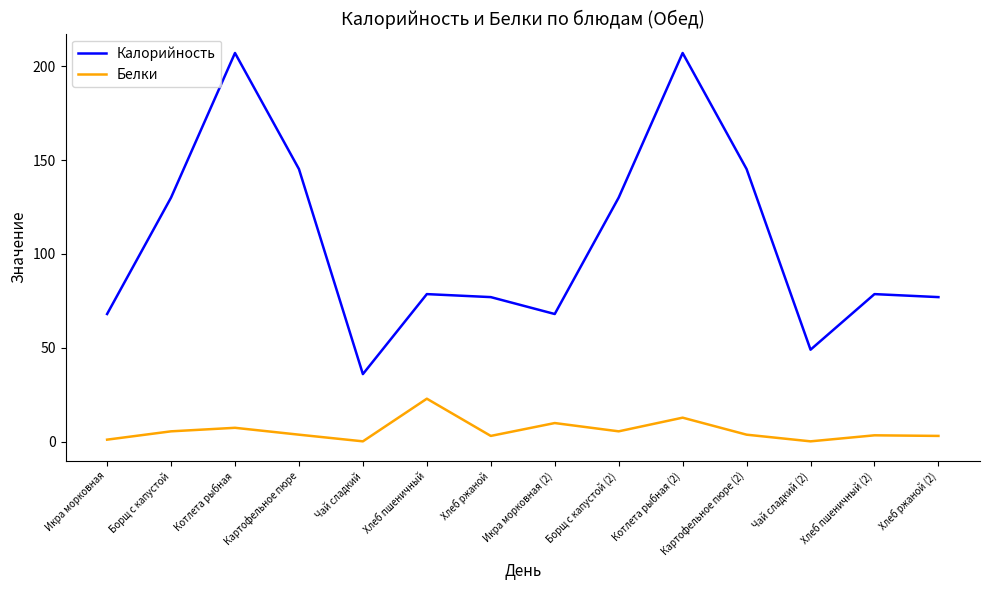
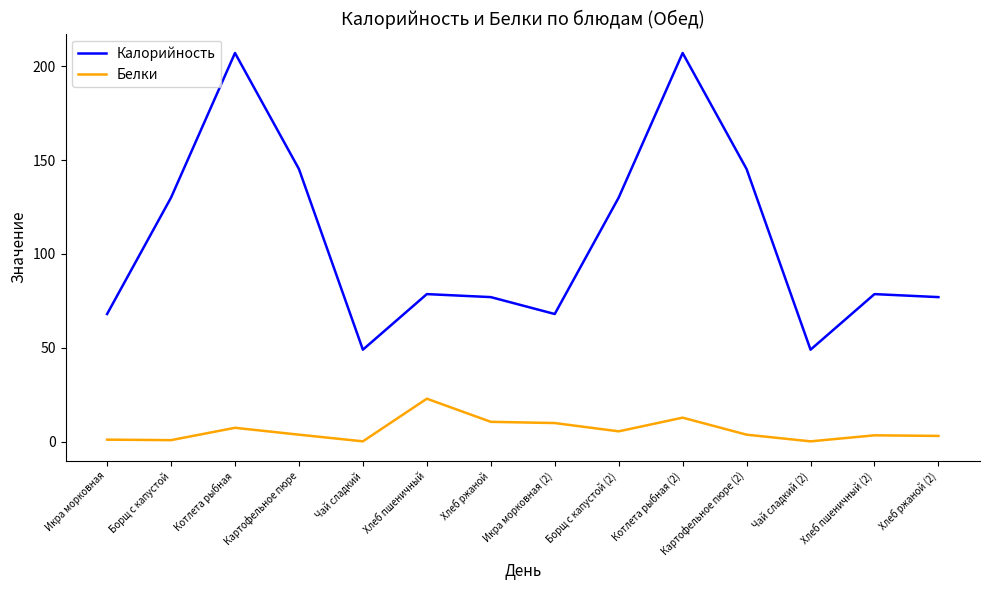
  {
    "Калорийность": {
      "Икра морковная": 68,
      "Борщ с капустой": 130,
      "Котлета рыбная": 207,
      "Картофельное пюре": 145,
-     "Чай сладкий": 36,
+     "Чай сладкий": 49,
      "Хлеб пшеничный": 79,
      "Хлеб ржаной": 77,
      "Икра морковная (2)": 68,
      "Борщ с капустой (2)": 130,
      "Котлета рыбная (2)": 207,
      "Картофельное пюре (2)": 145,
      "Чай сладкий (2)": 49,
      "Хлеб пшеничный (2)": 79,
      "Хлеб ржаной (2)": 77
    },
    "Белки": {
      "Икра морковная": 1,
-     "Борщ с капустой": 6,
+     "Борщ с капустой": 1,
      "Котлета рыбная": 7,
      "Картофельное пюре": 4,
      "Чай сладкий": 0,
      "Хлеб пшеничный": 23,
-     "Хлеб ржаной": 3,
+     "Хлеб ржаной": 11,
      "Икра морковная (2)": 10,
      "Борщ с капустой (2)": 6,
      "Котлета рыбная (2)": 13,
      "Картофельное пюре (2)": 4,
      "Чай сладкий (2)": 0,
      "Хлеб пшеничный (2)": 3,
      "Хлеб ржаной (2)": 3
    }
  }
